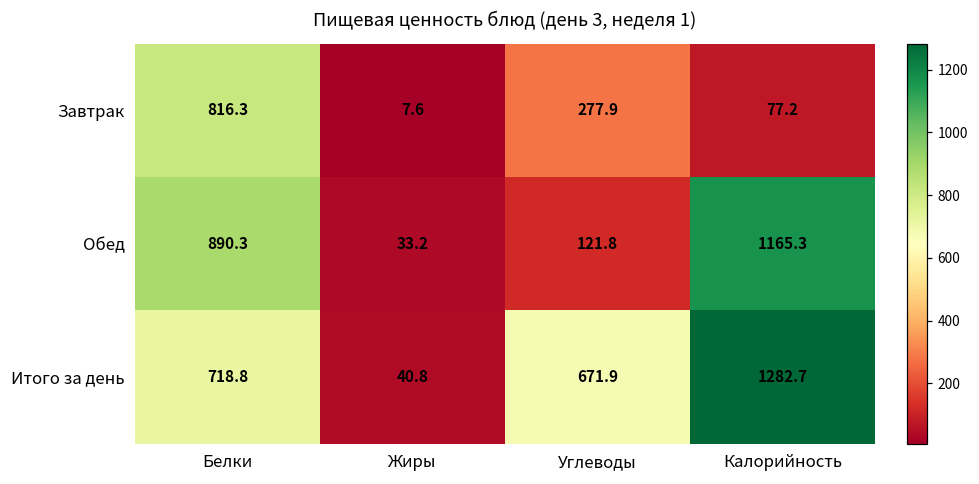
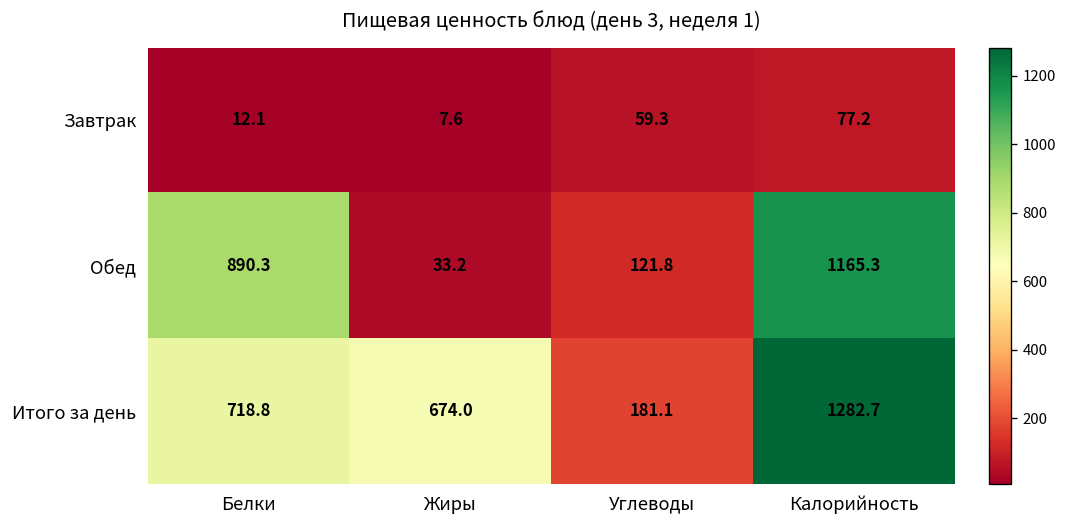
  {
    "Завтрак": {
-     "Белки": 816.3,
+     "Белки": 12.1,
      "Жиры": 7.6,
-     "Углеводы": 277.9,
+     "Углеводы": 59.3,
      "Калорийность": 77.2
    },
    "Обед": {
      "Белки": 890.3,
      "Жиры": 33.2,
      "Углеводы": 121.8,
      "Калорийность": 1165.3
    },
    "Итого за день": {
      "Белки": 718.8,
-     "Жиры": 40.8,
-     "Углеводы": 671.9,
+     "Жиры": 674.0,
+     "Углеводы": 181.1,
      "Калорийность": 1282.7
    }
  }
